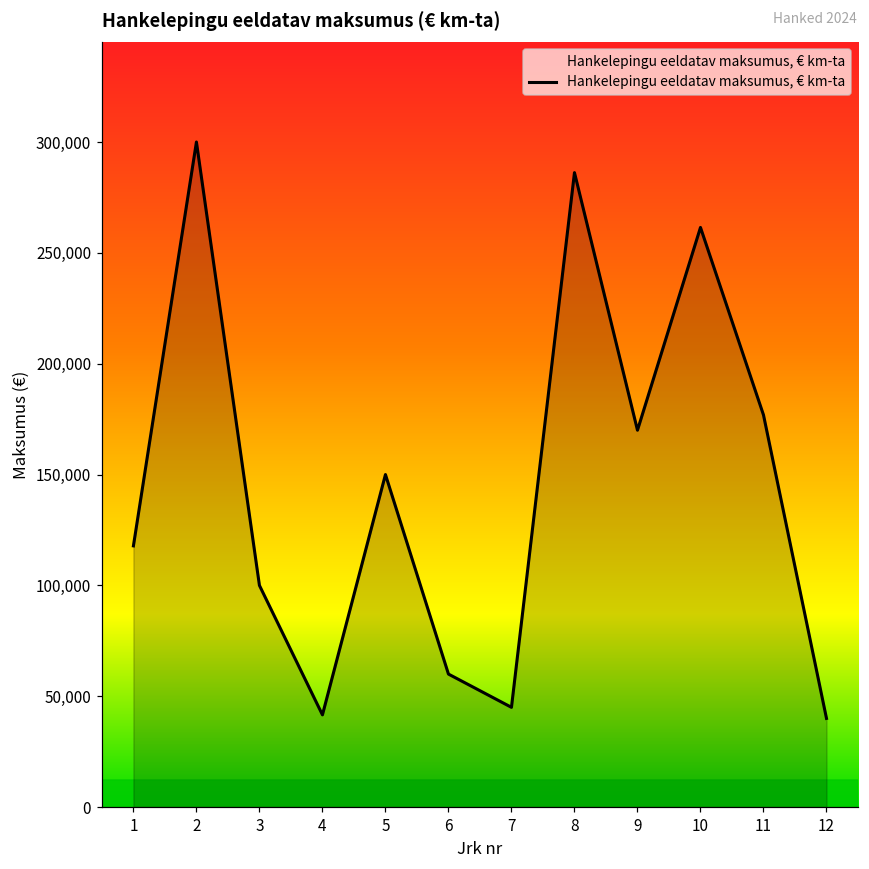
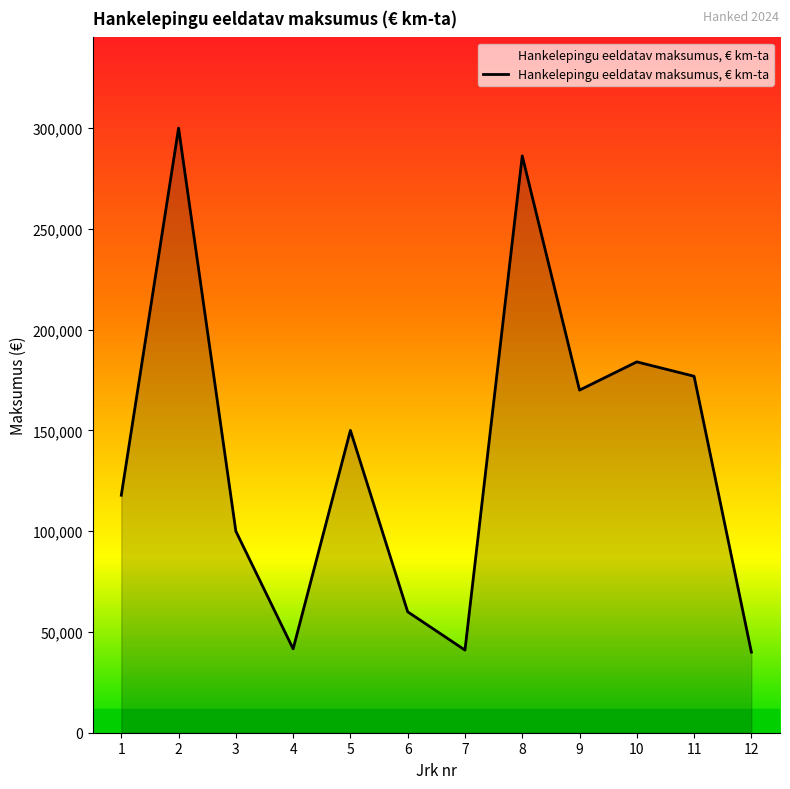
  {
    "1": "118,000",
    "2": "300,000",
    "3": "100,000",
    "4": "42,000",
    "5": "150,000",
    "6": "60,000",
-   "7": "45,000",
+   "7": "41,000",
    "8": "286,000",
    "9": "170,000",
-   "10": "261,000",
+   "10": "184,000",
    "11": "177,000",
    "12": "40,000"
  }
